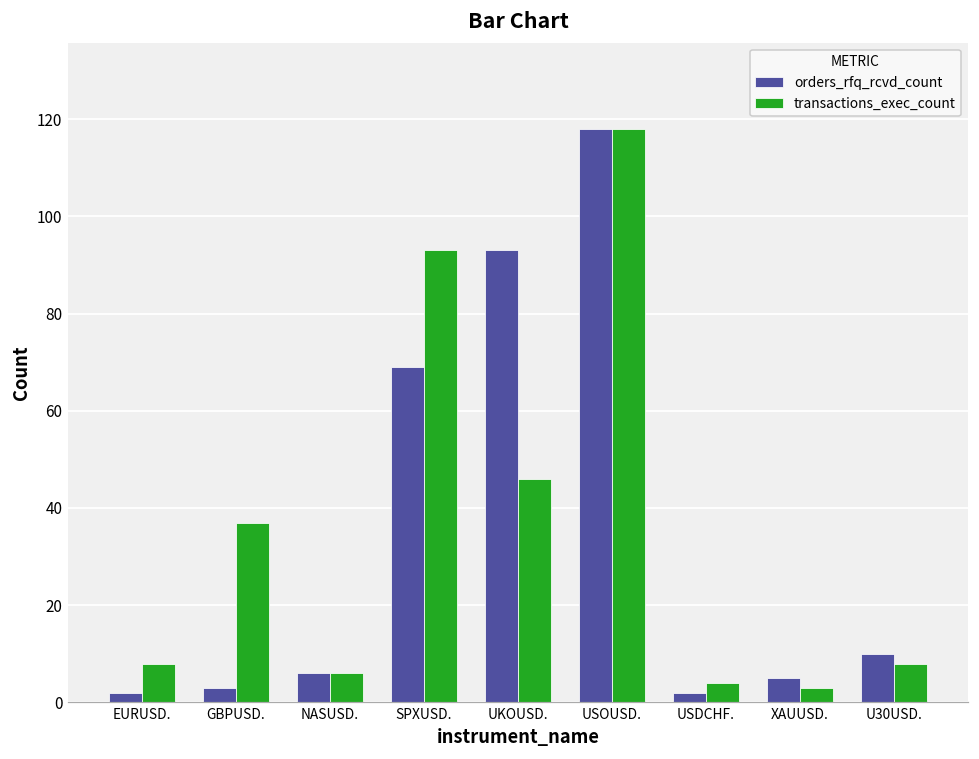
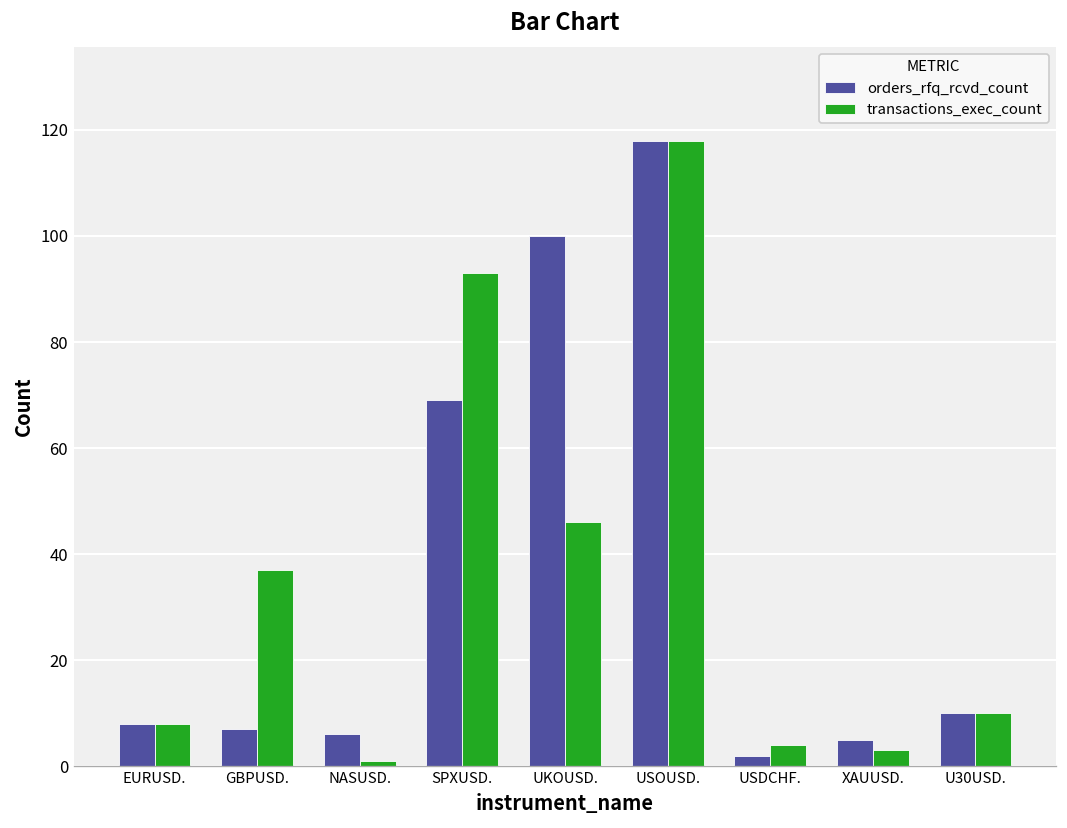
  {
    "orders_rfq_rcvd_count": {
-     "EURUSD.": 2,
-     "GBPUSD.": 3,
+     "EURUSD.": 8,
+     "GBPUSD.": 7,
      "NASUSD.": 6,
      "SPXUSD.": 69,
-     "UKOUSD.": 93,
+     "UKOUSD.": 100,
      "USOUSD.": 118,
      "USDCHF.": 2,
      "XAUUSD.": 5,
      "U30USD.": 10
    },
    "transactions_exec_count": {
      "EURUSD.": 8,
      "GBPUSD.": 37,
-     "NASUSD.": 6,
+     "NASUSD.": 1,
      "SPXUSD.": 93,
      "UKOUSD.": 46,
      "USOUSD.": 118,
      "USDCHF.": 4,
      "XAUUSD.": 3,
-     "U30USD.": 8
+     "U30USD.": 10
    }
  }
